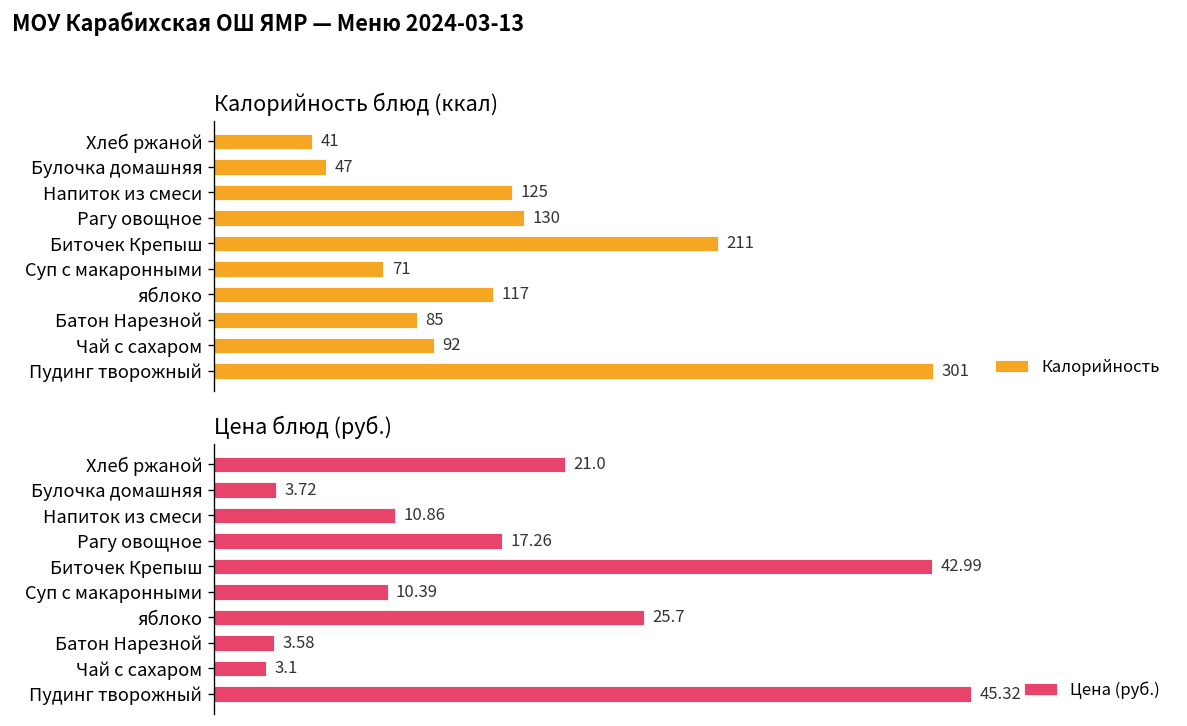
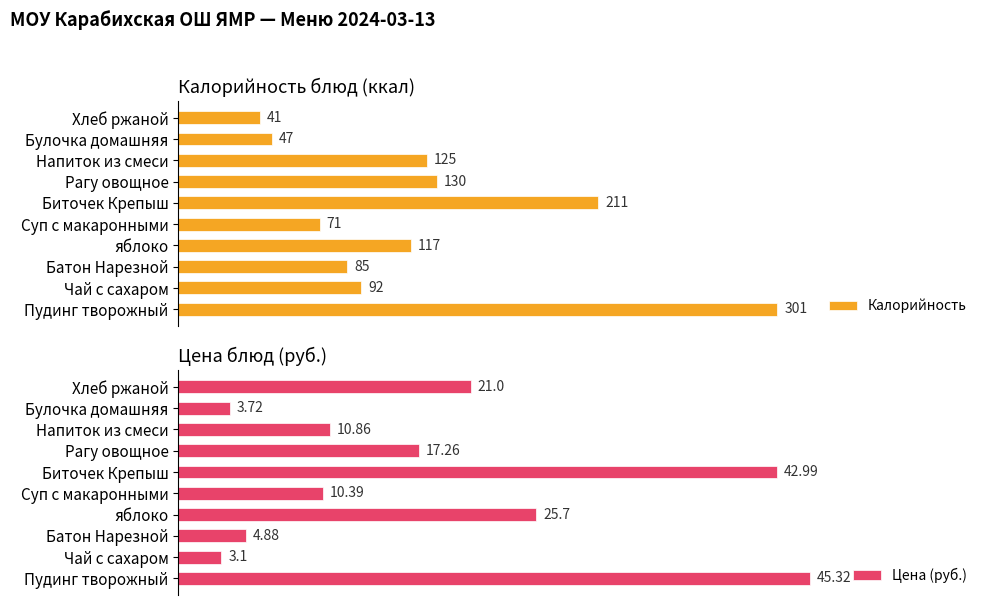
  {
    "Цена блюд (руб.)": {
-     "Батон Нарезной": 3.58
+     "Батон Нарезной": 4.88
    }
  }
